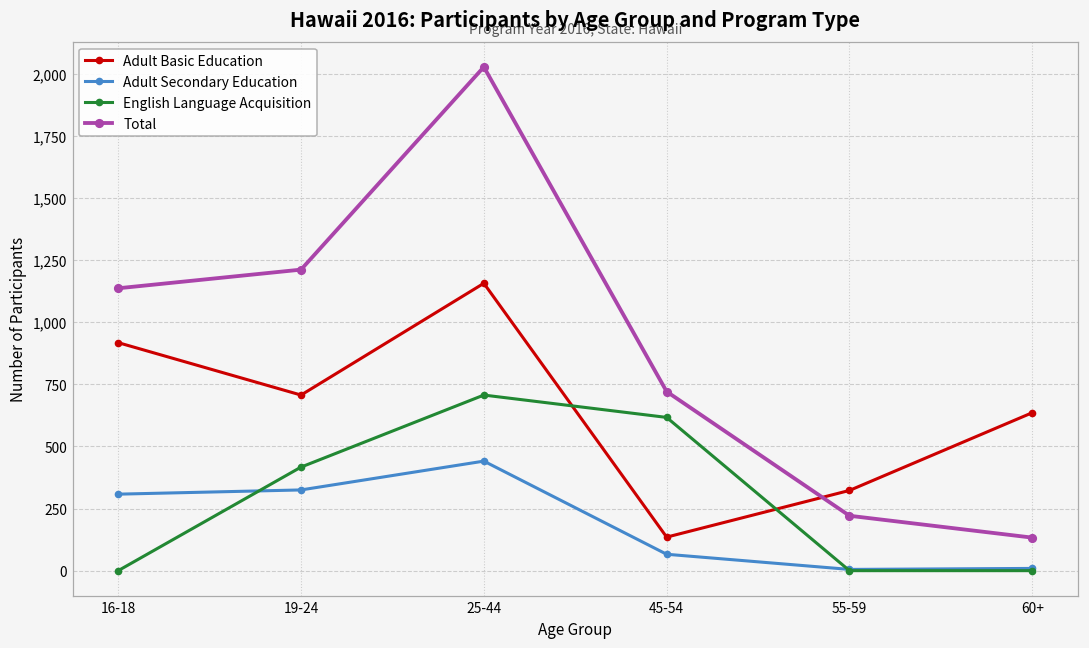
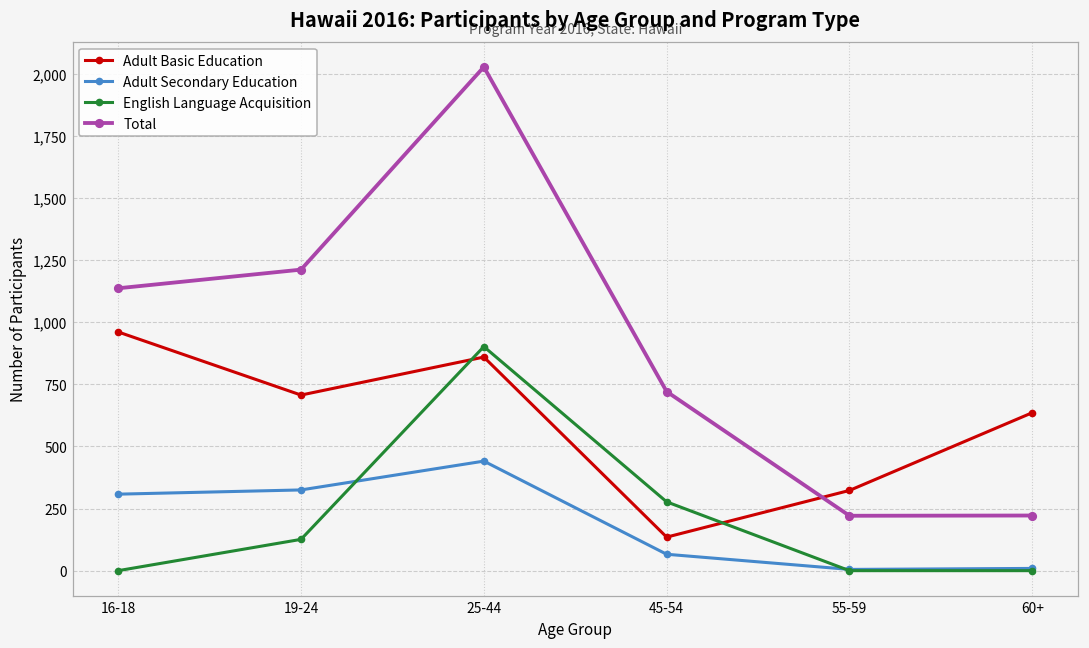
  {
    "Adult Basic Education": {
-     "16-18": "920",
+     "16-18": "960",
      "19-24": "710",
-     "25-44": "1,160",
+     "25-44": "860",
      "45-54": "140",
      "55-59": "320",
      "60+": "640"
    },
    "Adult Secondary Education": {
      "16-18": "310",
      "19-24": "330",
      "25-44": "440",
      "45-54": "70"
    },
    "English Language Acquisition": {
      "16-18": "0",
-     "19-24": "420",
-     "25-44": "710",
-     "45-54": "620"
+     "19-24": "130",
+     "25-44": "900",
+     "45-54": "280"
    },
    "Total": {
      "16-18": "1,140",
      "19-24": "1,210",
      "25-44": "2,030",
      "45-54": "720",
      "55-59": "220",
-     "60+": "130"
+     "60+": "220"
    }
  }
